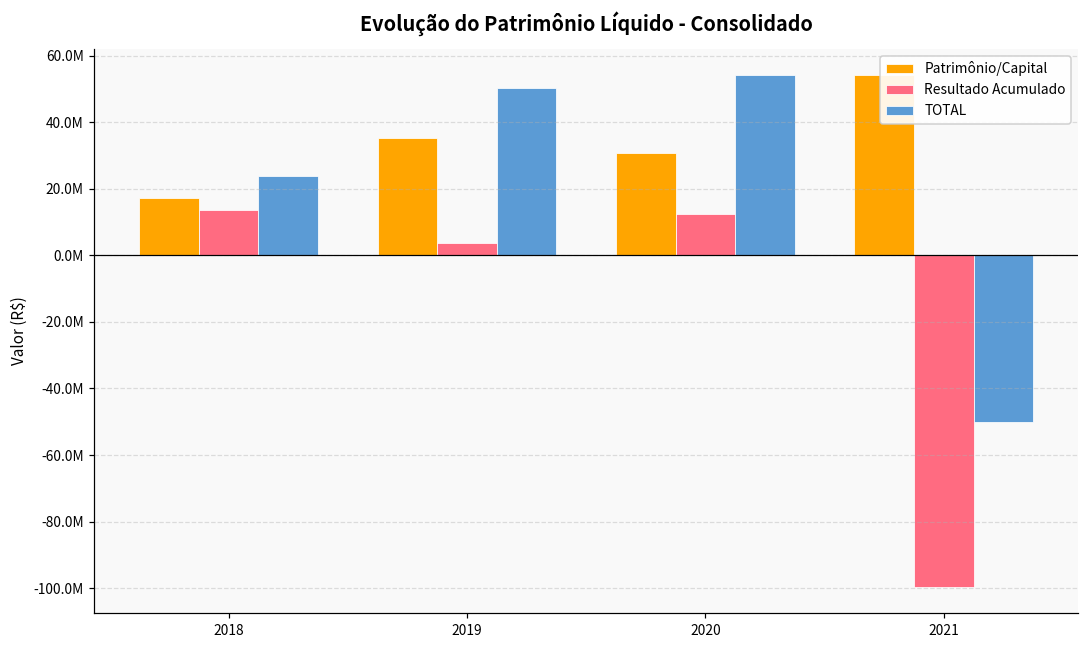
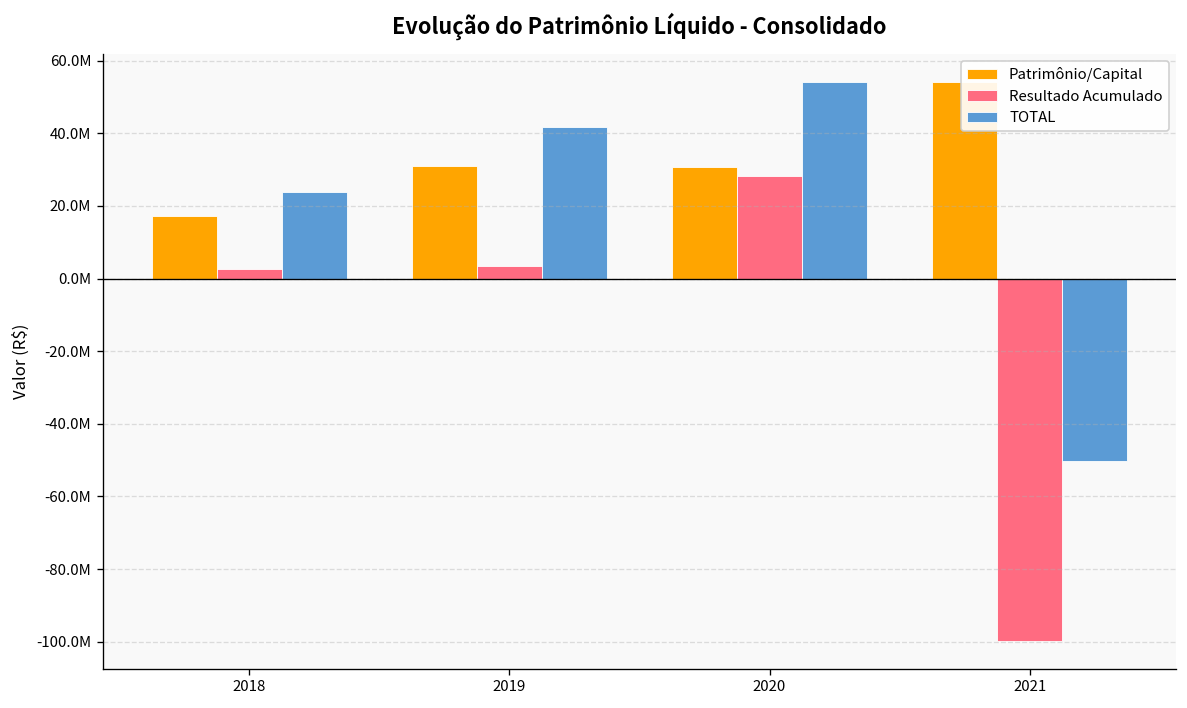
  {
    "Patrimônio/Capital": {
      "2018": 17000000,
-     "2019": 35000000,
+     "2019": 31000000,
      "2020": 31000000
    },
    "Resultado Acumulado": {
-     "2018": 14000000,
+     "2018": 3000000,
      "2019": 4000000,
-     "2020": 12000000,
+     "2020": 28000000,
      "2021": -100000000
    },
    "TOTAL": {
      "2018": 24000000,
-     "2019": 50000000,
+     "2019": 42000000,
      "2020": 54000000,
      "2021": -50000000
    }
  }
